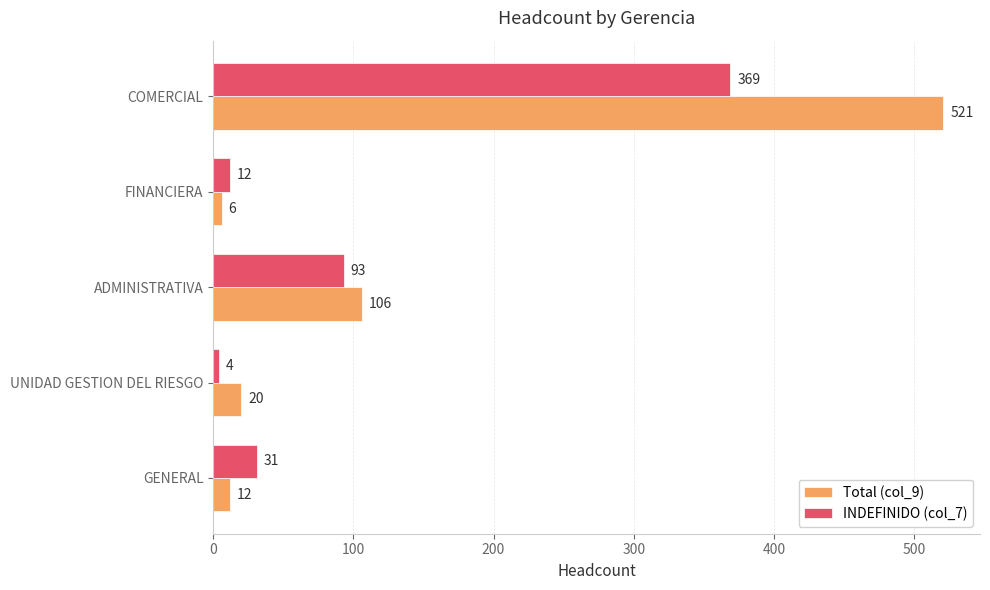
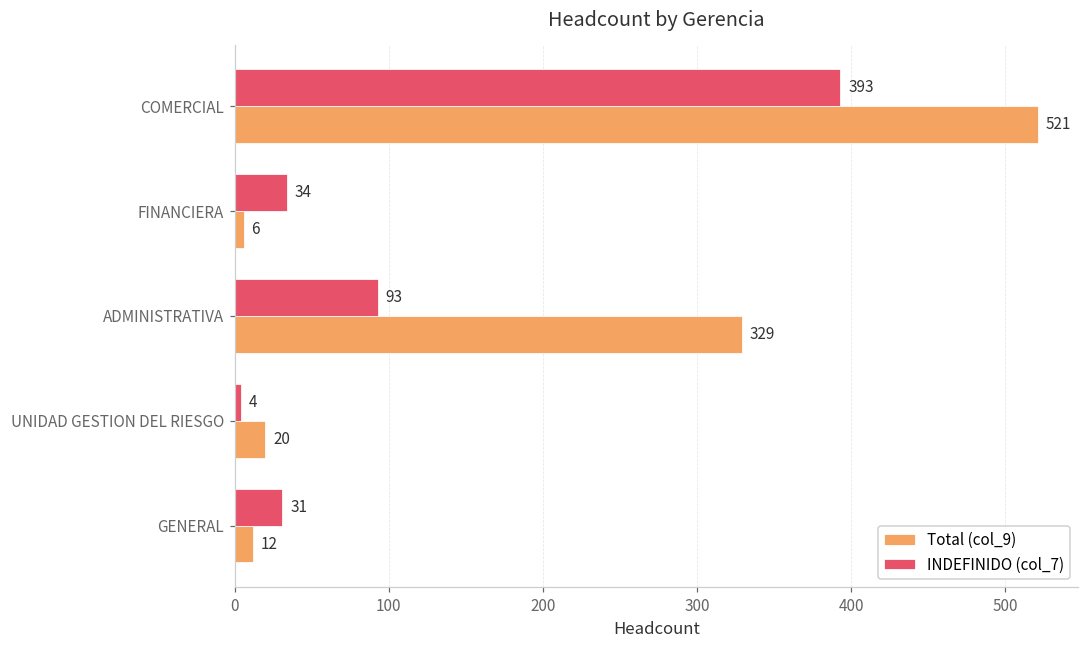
  {
    "Total (col_9)": {
      "COMERCIAL": 521,
      "FINANCIERA": 6,
-     "ADMINISTRATIVA": 106,
+     "ADMINISTRATIVA": 329,
      "UNIDAD GESTION DEL RIESGO": 20,
      "GENERAL": 12
    },
    "INDEFINIDO (col_7)": {
-     "COMERCIAL": 369,
-     "FINANCIERA": 12,
+     "COMERCIAL": 393,
+     "FINANCIERA": 34,
      "ADMINISTRATIVA": 93,
      "UNIDAD GESTION DEL RIESGO": 4,
      "GENERAL": 31
    }
  }
